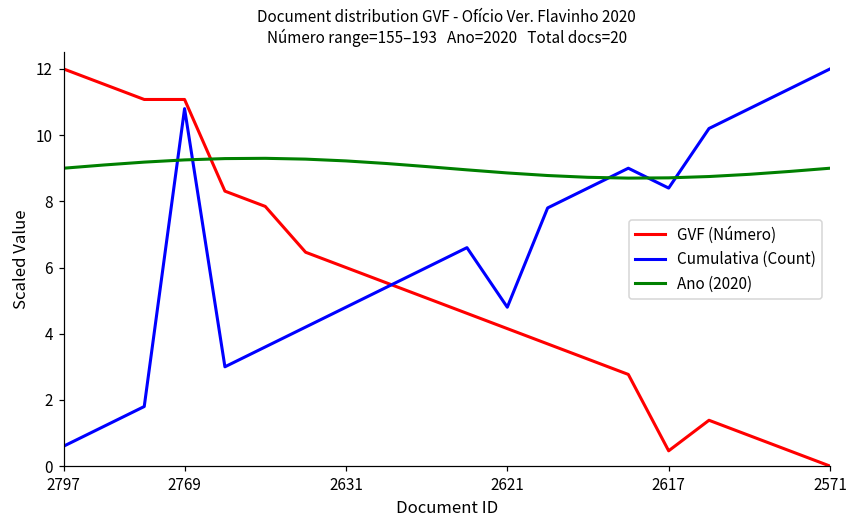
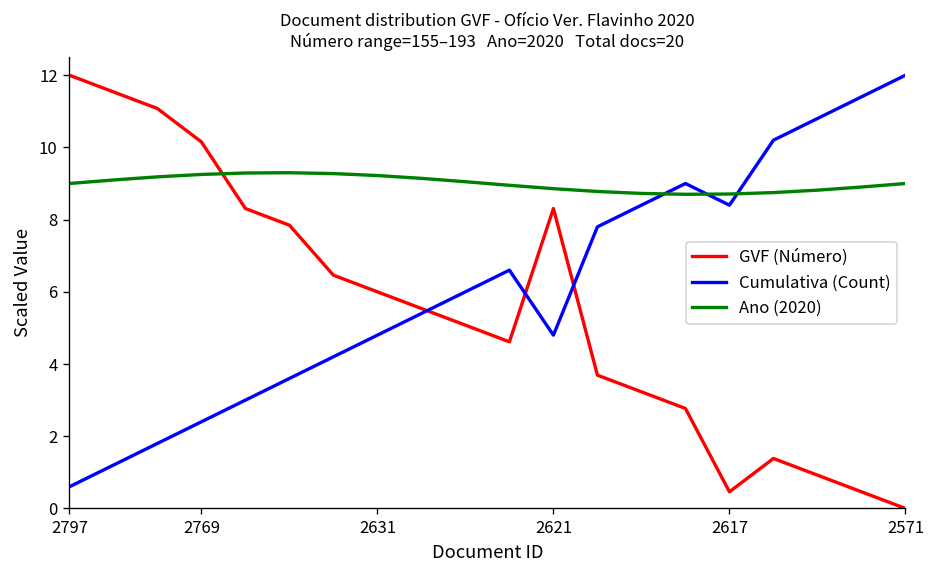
  {
    "GVF (Número)": {
      "2797": 12.0,
-     "2769": 11.1,
+     "2769": 10.2,
      "2631": 6.0,
-     "2621": 4.2,
+     "2621": 8.3,
      "2617": 0.5,
      "2571": 0.0
    },
    "Cumulativa (Count)": {
      "2797": 0.6,
-     "2769": 10.8,
+     "2769": 2.4,
      "2631": 4.8,
      "2621": 4.8,
      "2617": 8.4,
      "2571": 12.0
    },
    "Ano (2020)": {
      "2797": 9.0,
      "2769": 9.3,
      "2631": 9.2,
      "2621": 8.9,
      "2617": 8.7,
      "2571": 9.0
    }
  }
